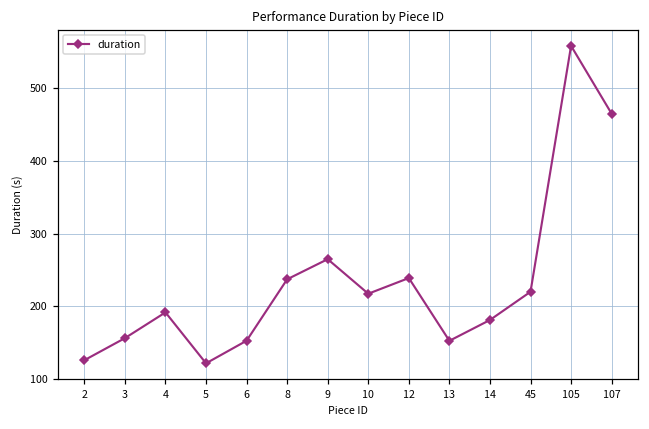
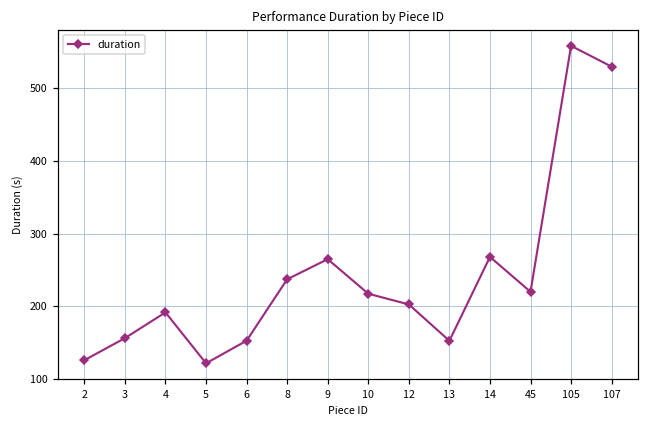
  {
    "2": 130,
    "3": 160,
    "4": 190,
    "5": 120,
    "6": 150,
    "8": 240,
    "9": 260,
    "10": 220,
-   "12": 240,
+   "12": 200,
    "13": 150,
-   "14": 180,
+   "14": 270,
    "45": 220,
    "105": 560,
-   "107": 470
+   "107": 530
  }
